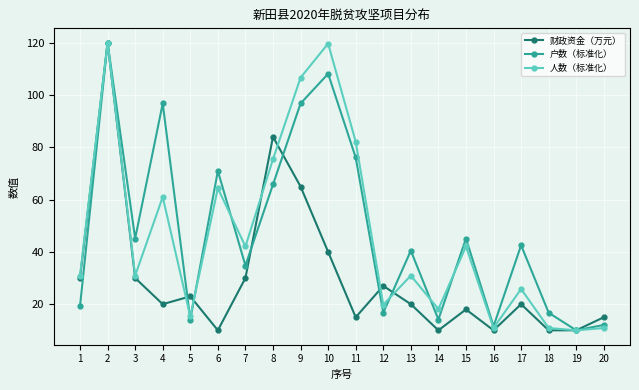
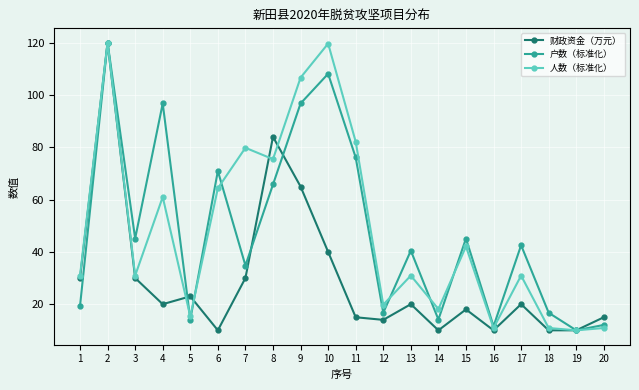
  {
    "财政资金（万元）": {
      "4": 20,
      "5": 23,
      "6": 10,
      "7": 30,
      "8": 84,
      "9": 65,
      "10": 40,
      "11": 15,
-     "12": 27,
+     "12": 14,
      "13": 20,
      "14": 10,
      "15": 18,
      "17": 20,
      "20": 15
    },
    "户数（标准化）": {
      "1": 19,
      "3": 45,
      "4": 97,
      "5": 14,
      "6": 71,
      "7": 35,
      "8": 66,
      "9": 97,
      "10": 108,
      "11": 76,
      "12": 17,
      "13": 40,
      "14": 14,
      "15": 45,
      "17": 43,
      "18": 17,
      "20": 12
    },
    "人数（标准化）": {
      "4": 61,
      "5": 15,
      "6": 64,
-     "7": 42,
+     "7": 80,
      "8": 75,
      "9": 107,
      "10": 120,
      "11": 82,
      "12": 20,
      "13": 31,
      "14": 18,
      "15": 42,
-     "17": 26,
+     "17": 31,
      "20": 11
    }
  }
